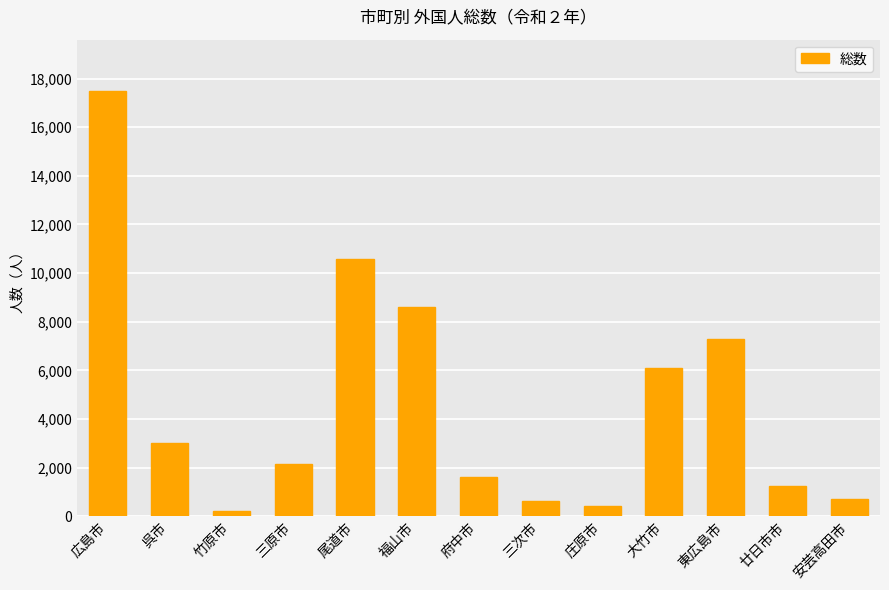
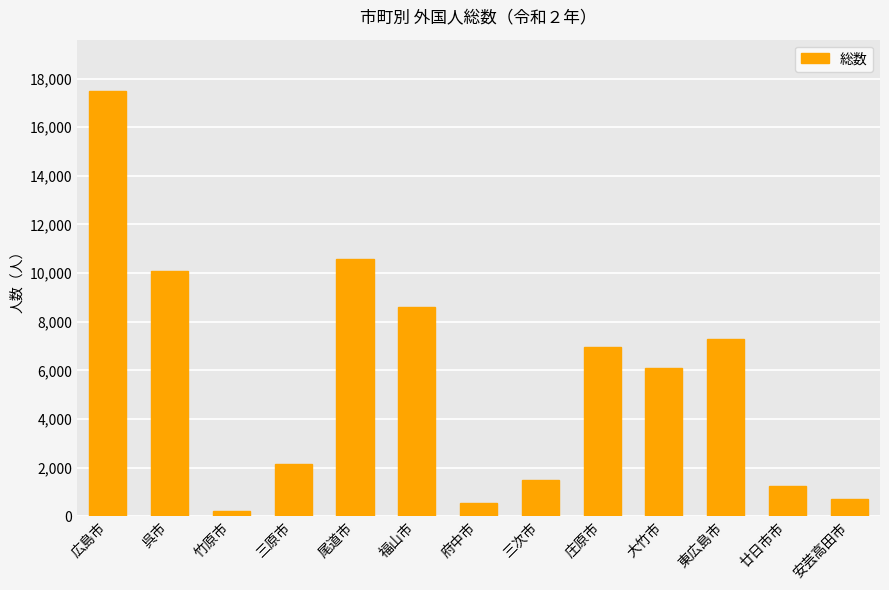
  {
    "広島市": "17,500",
-   "呉市": "3,000",
+   "呉市": "10,100",
    "竹原市": "200",
    "三原市": "2,100",
    "尾道市": "10,600",
    "福山市": "8,600",
-   "府中市": "1,600",
-   "三次市": "600",
-   "庄原市": "400",
+   "府中市": "600",
+   "三次市": "1,500",
+   "庄原市": "7,000",
    "大竹市": "6,100",
    "東広島市": "7,300",
    "廿日市市": "1,200",
    "安芸高田市": "700"
  }
